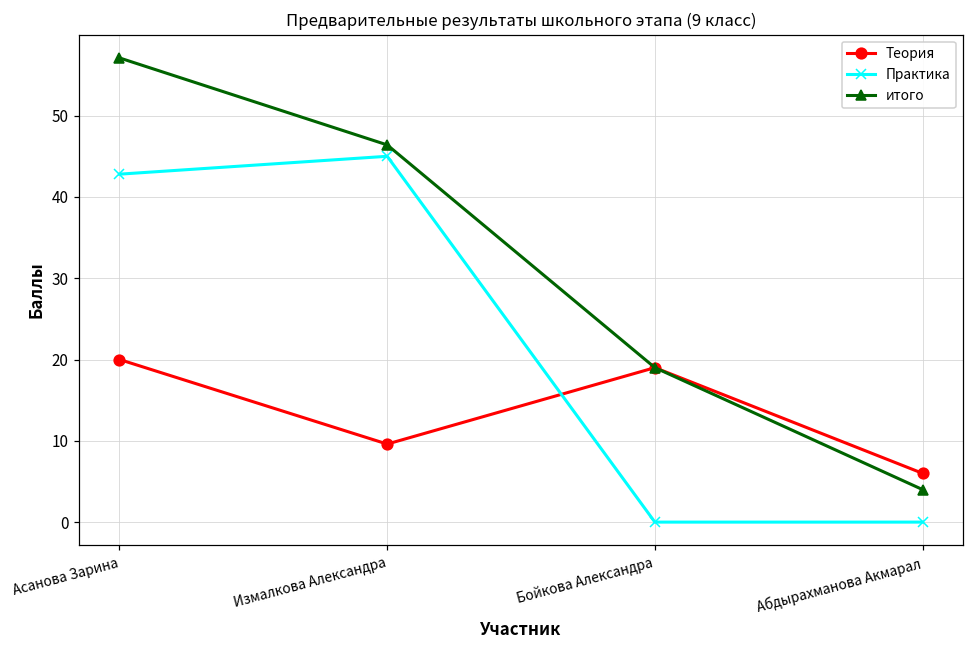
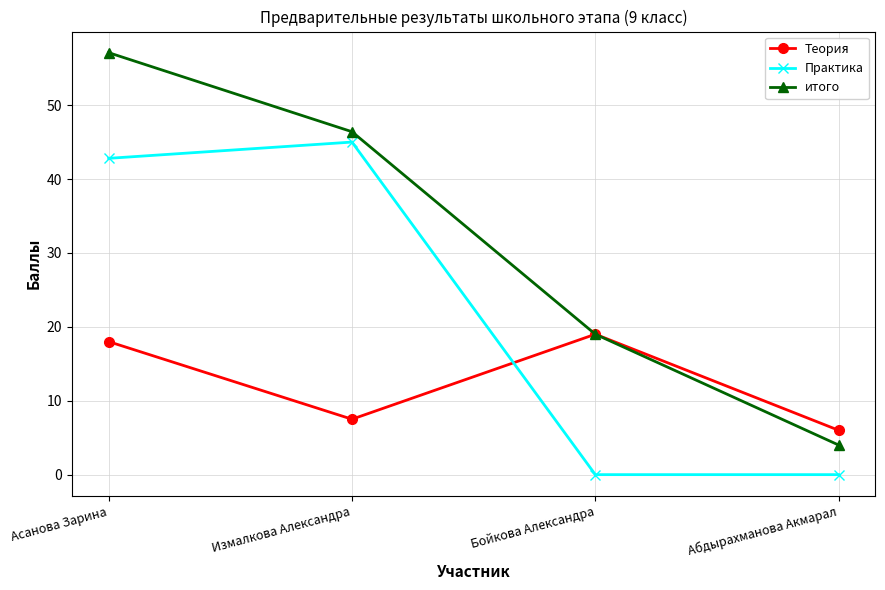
  {
    "Теория": {
-     "Асанова Зарина": 20,
-     "Измалкова Александра": 10,
+     "Асанова Зарина": 18,
+     "Измалкова Александра": 8,
      "Абдырахманова Акмарал": 6
    },
    "Практика": {
      "Асанова Зарина": 43,
      "Измалкова Александра": 45,
      "Бойкова Александра": 0,
      "Абдырахманова Акмарал": 0
    },
    "итого": {
      "Асанова Зарина": 57,
      "Измалкова Александра": 46,
      "Абдырахманова Акмарал": 4
    }
  }
